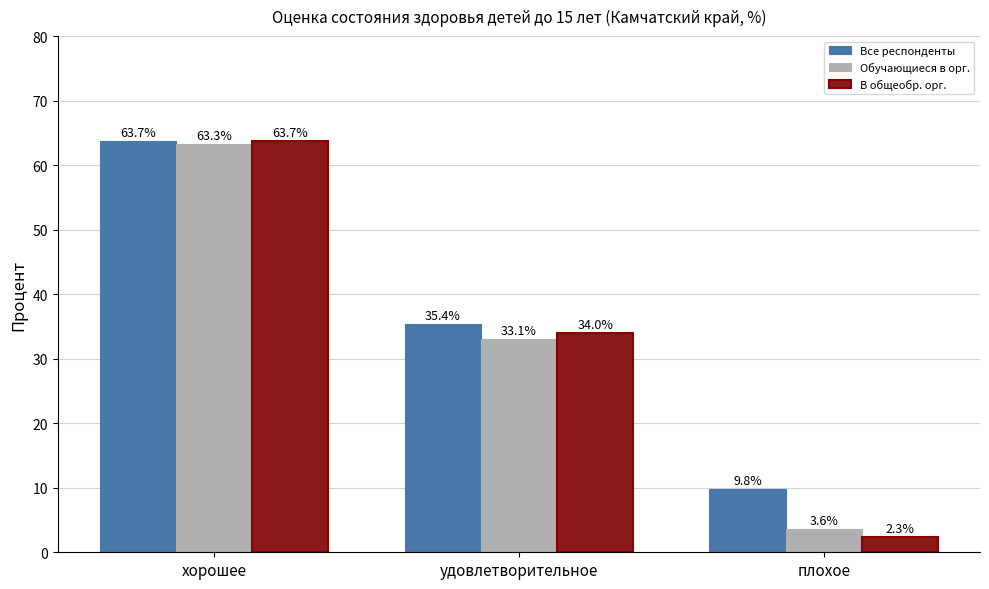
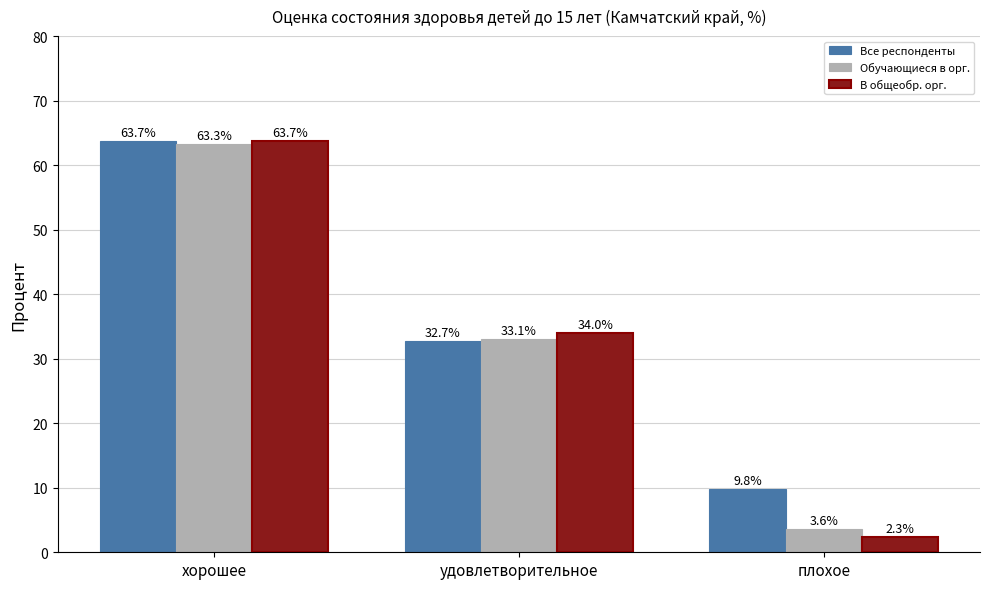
  {
    "Все респонденты": {
      "хорошее": "63.7%",
-     "удовлетворительное": "35.4%",
+     "удовлетворительное": "32.7%",
      "плохое": "9.8%"
    }
  }
